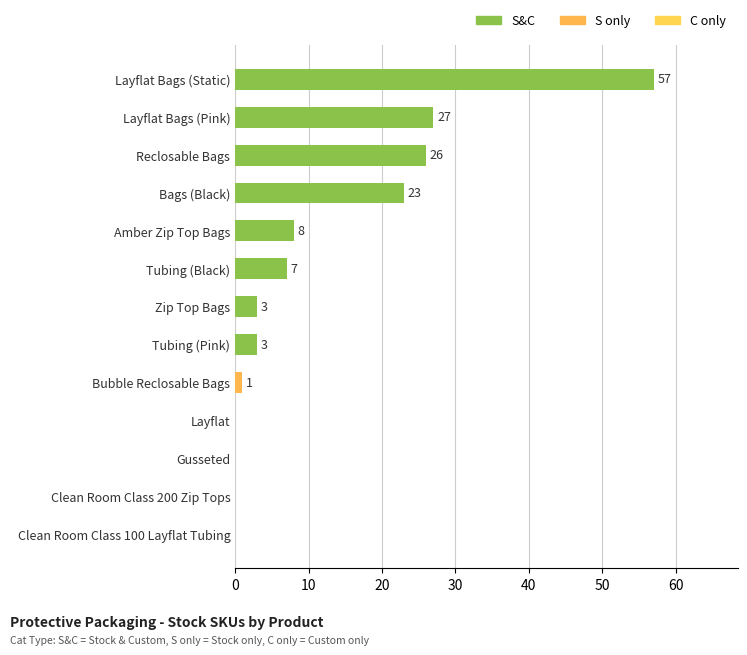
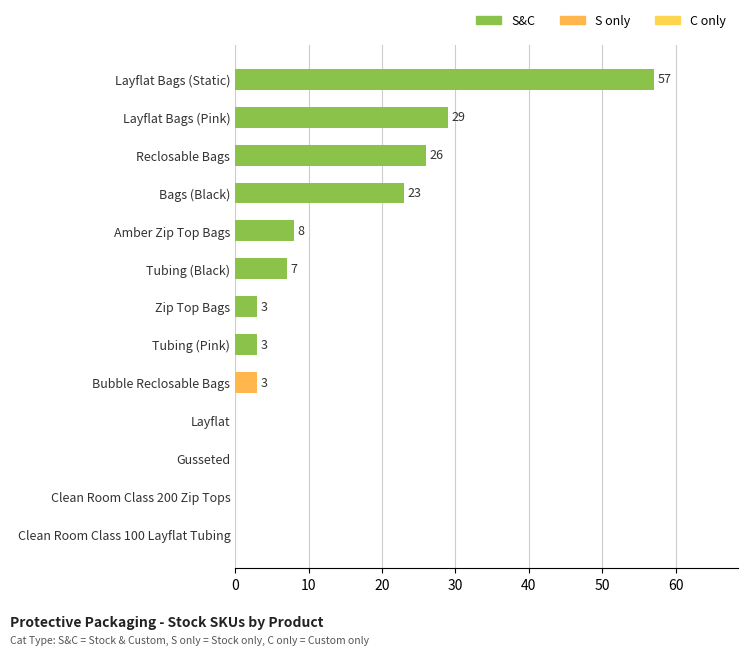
  {
    "Layflat Bags (Static)": 57,
-   "Layflat Bags (Pink)": 27,
+   "Layflat Bags (Pink)": 29,
    "Reclosable Bags": 26,
    "Bags (Black)": 23,
    "Amber Zip Top Bags": 8,
    "Tubing (Black)": 7,
    "Zip Top Bags": 3,
    "Tubing (Pink)": 3,
-   "Bubble Reclosable Bags": 1
+   "Bubble Reclosable Bags": 3
  }
